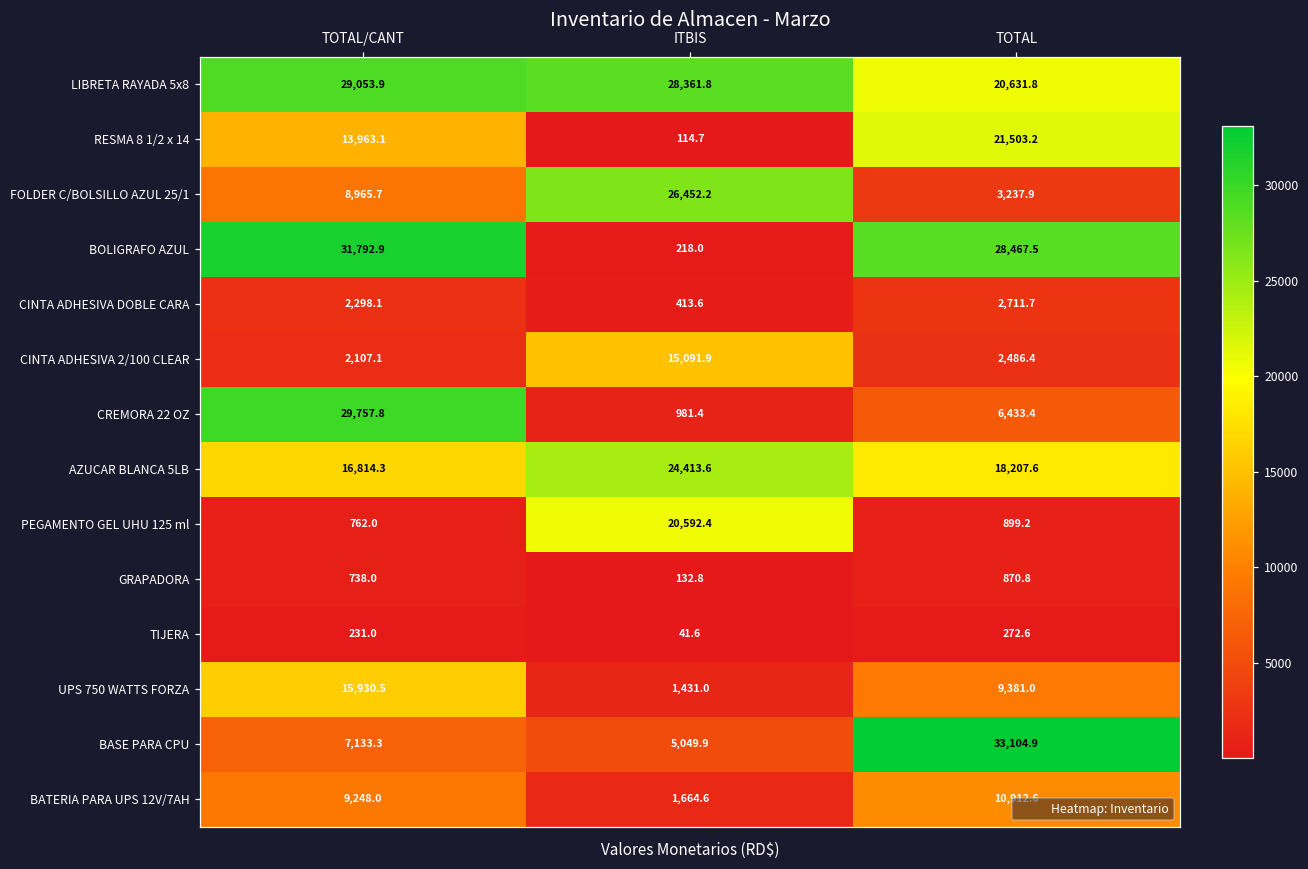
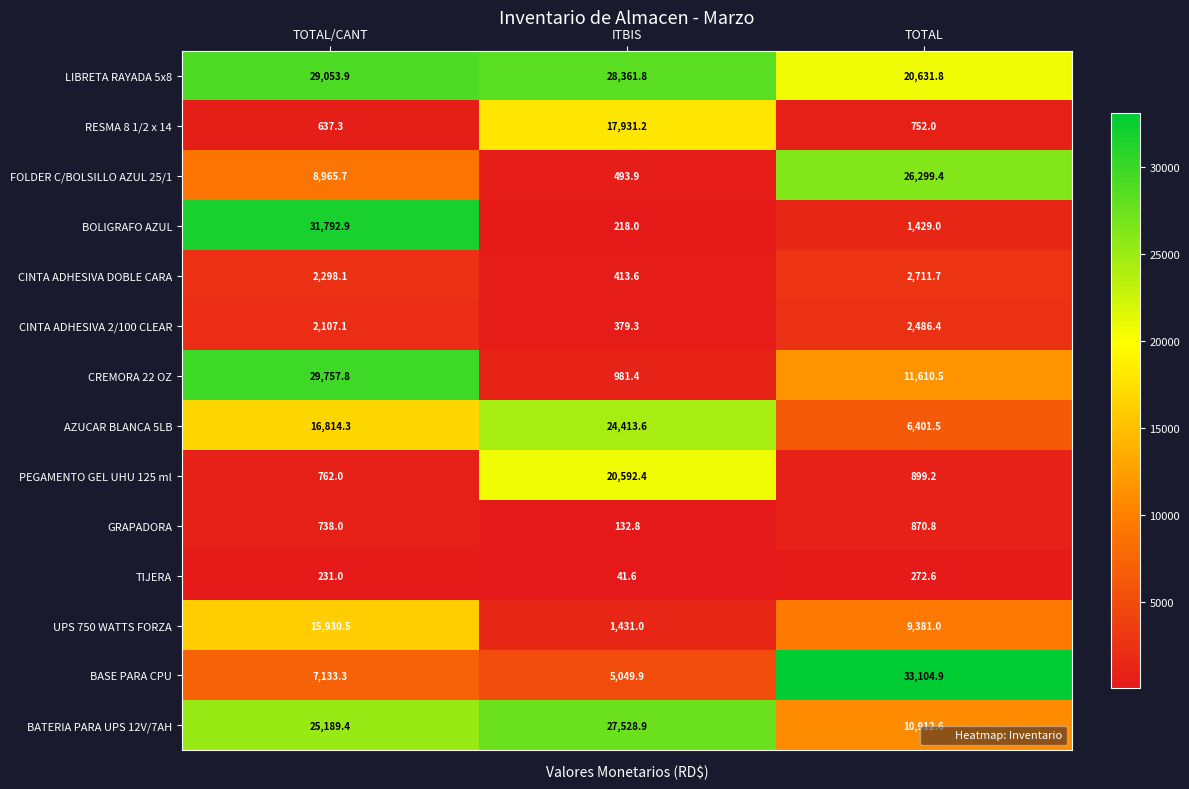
  {
    "LIBRETA RAYADA 5x8": {
      "TOTAL/CANT": "29,053.9",
      "ITBIS": "28,361.8",
      "TOTAL": "20,631.8"
    },
    "RESMA 8 1/2 x 14": {
-     "TOTAL/CANT": "13,963.1",
-     "ITBIS": "114.7",
-     "TOTAL": "21,503.2"
+     "TOTAL/CANT": "637.3",
+     "ITBIS": "17,931.2",
+     "TOTAL": "752.0"
    },
    "FOLDER C/BOLSILLO AZUL 25/1": {
      "TOTAL/CANT": "8,965.7",
-     "ITBIS": "26,452.2",
-     "TOTAL": "3,237.9"
+     "ITBIS": "493.9",
+     "TOTAL": "26,299.4"
    },
    "BOLIGRAFO AZUL": {
      "TOTAL/CANT": "31,792.9",
      "ITBIS": "218.0",
-     "TOTAL": "28,467.5"
+     "TOTAL": "1,429.0"
    },
    "CINTA ADHESIVA DOBLE CARA": {
      "TOTAL/CANT": "2,298.1",
      "ITBIS": "413.6",
      "TOTAL": "2,711.7"
    },
    "CINTA ADHESIVA 2/100 CLEAR": {
      "TOTAL/CANT": "2,107.1",
-     "ITBIS": "15,091.9",
+     "ITBIS": "379.3",
      "TOTAL": "2,486.4"
    },
    "CREMORA 22 OZ": {
      "TOTAL/CANT": "29,757.8",
      "ITBIS": "981.4",
-     "TOTAL": "6,433.4"
+     "TOTAL": "11,610.5"
    },
    "AZUCAR BLANCA 5LB": {
      "TOTAL/CANT": "16,814.3",
      "ITBIS": "24,413.6",
-     "TOTAL": "18,207.6"
+     "TOTAL": "6,401.5"
    },
    "PEGAMENTO GEL UHU 125 ml": {
      "TOTAL/CANT": "762.0",
      "ITBIS": "20,592.4",
      "TOTAL": "899.2"
    },
    "GRAPADORA": {
      "TOTAL/CANT": "738.0",
      "ITBIS": "132.8",
      "TOTAL": "870.8"
    },
    "TIJERA": {
      "TOTAL/CANT": "231.0",
      "ITBIS": "41.6",
      "TOTAL": "272.6"
    },
    "UPS 750 WATTS FORZA": {
      "TOTAL/CANT": "15,930.5",
      "ITBIS": "1,431.0",
      "TOTAL": "9,381.0"
    },
    "BASE PARA CPU": {
      "TOTAL/CANT": "7,133.3",
      "ITBIS": "5,049.9",
      "TOTAL": "33,104.9"
    },
    "BATERIA PARA UPS 12V/7AH": {
-     "TOTAL/CANT": "9,248.0",
-     "ITBIS": "1,664.6"
+     "TOTAL/CANT": "25,189.4",
+     "ITBIS": "27,528.9"
    }
  }
